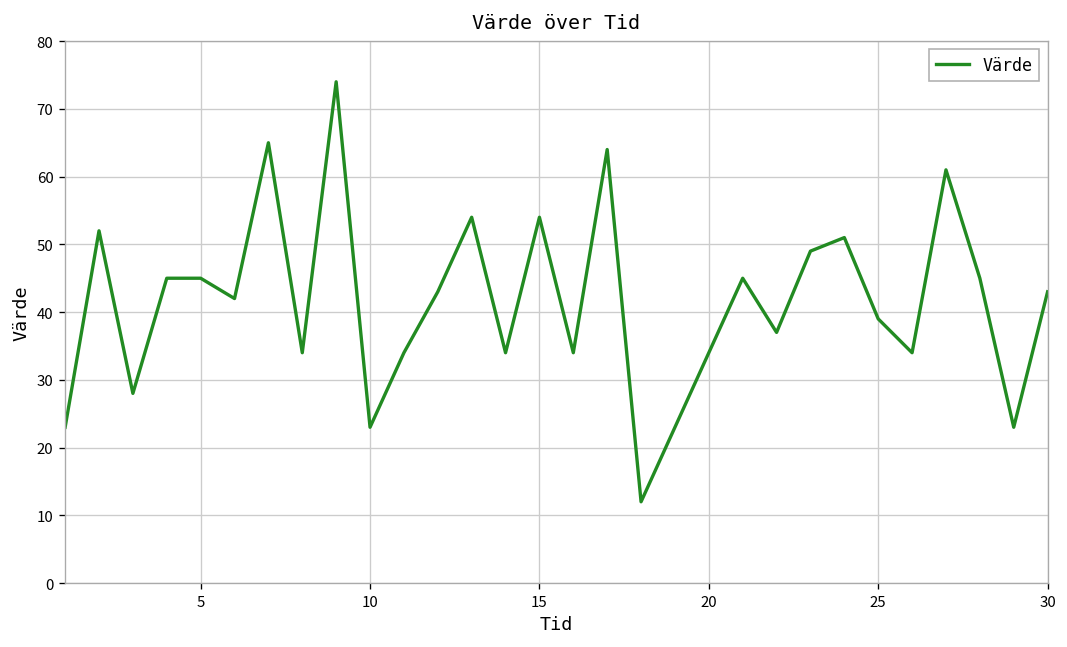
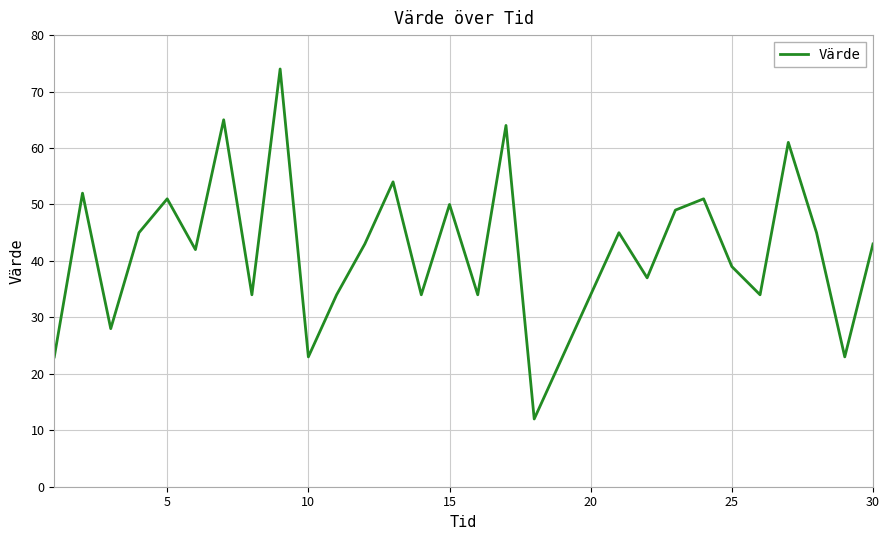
  {
-   "5": 45,
+   "5": 51,
    "10": 23,
-   "15": 54,
+   "15": 50,
    "20": 34,
    "25": 39,
    "30": 43
  }
